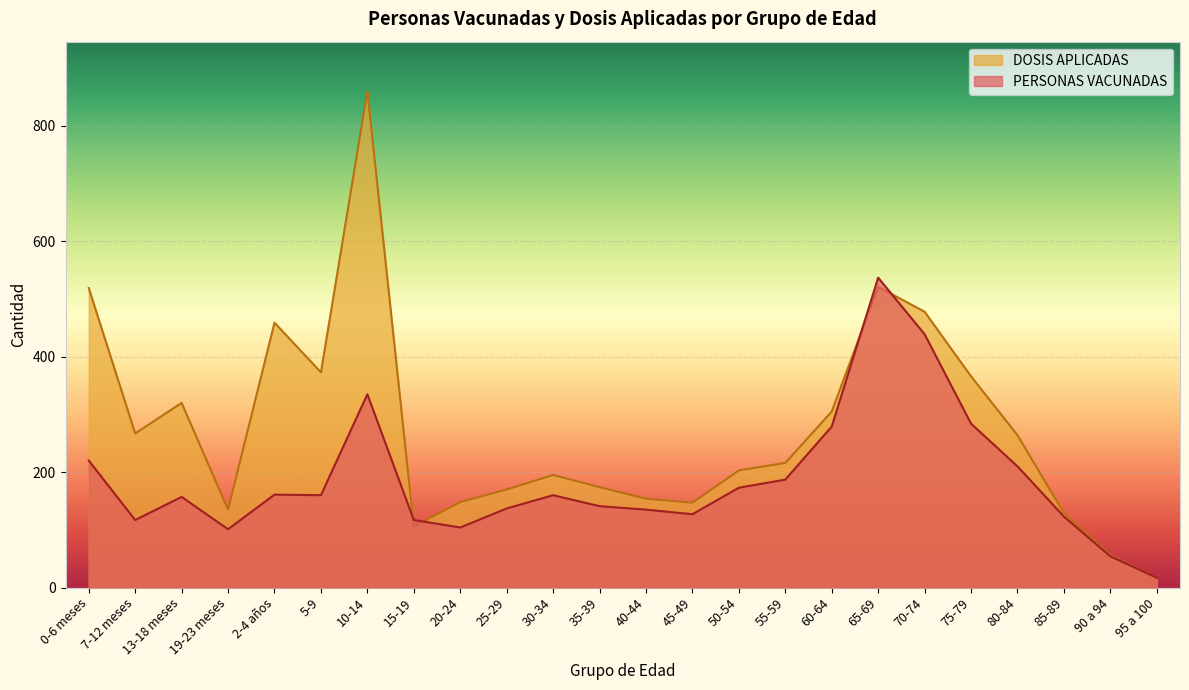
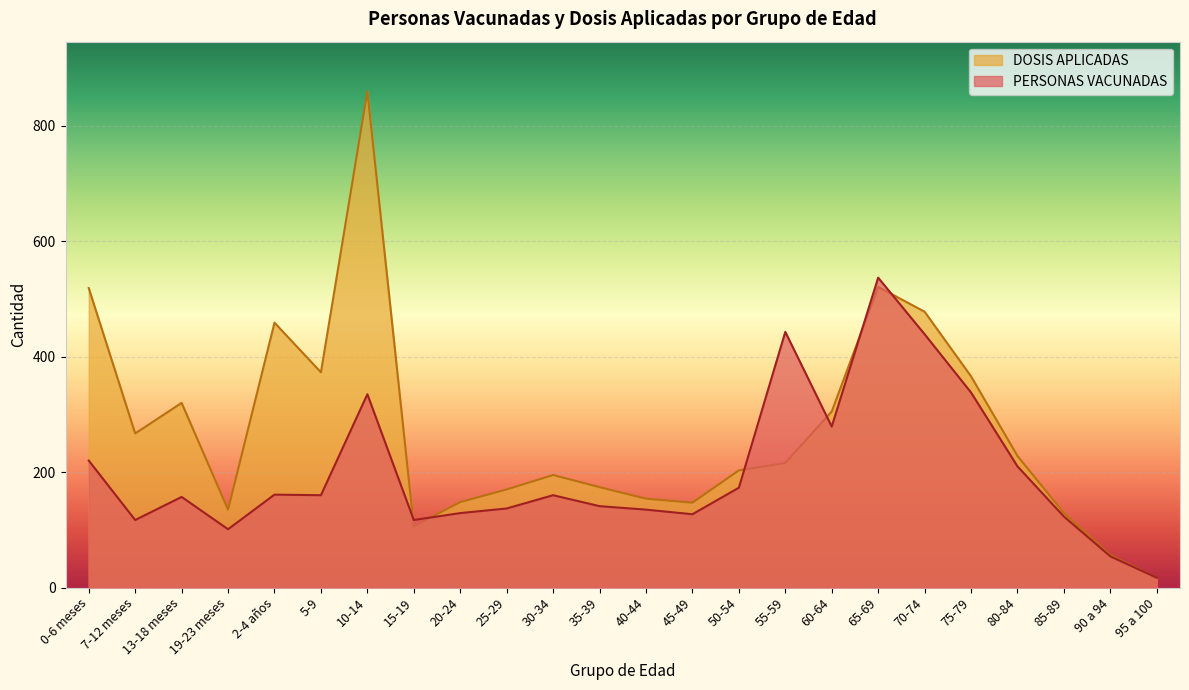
  {
    "DOSIS APLICADAS": {
      "0-6 meses": 520,
      "7-12 meses": 270,
      "13-18 meses": 320,
      "19-23 meses": 140,
      "2-4 años": 460,
      "5-9": 370,
      "10-14": 860,
      "15-19": 110,
      "20-24": 150,
      "25-29": 170,
      "30-34": 200,
      "35-39": 170,
      "40-44": 150,
      "45-49": 150,
      "50-54": 200,
      "55-59": 220,
      "60-64": 310,
      "65-69": 520,
      "70-74": 480,
      "75-79": 370,
-     "80-84": 260,
+     "80-84": 230,
      "85-89": 130
    },
    "PERSONAS VACUNADAS": {
      "0-6 meses": 220,
      "7-12 meses": 120,
      "13-18 meses": 160,
      "19-23 meses": 100,
      "2-4 años": 160,
      "5-9": 160,
      "10-14": 340,
      "15-19": 120,
-     "20-24": 100,
+     "20-24": 130,
      "25-29": 140,
      "30-34": 160,
      "35-39": 140,
      "40-44": 140,
      "45-49": 130,
      "50-54": 170,
-     "55-59": 190,
+     "55-59": 440,
      "60-64": 280,
      "65-69": 540,
      "70-74": 440,
-     "75-79": 280,
+     "75-79": 340,
      "80-84": 210,
      "85-89": 120
    }
  }
